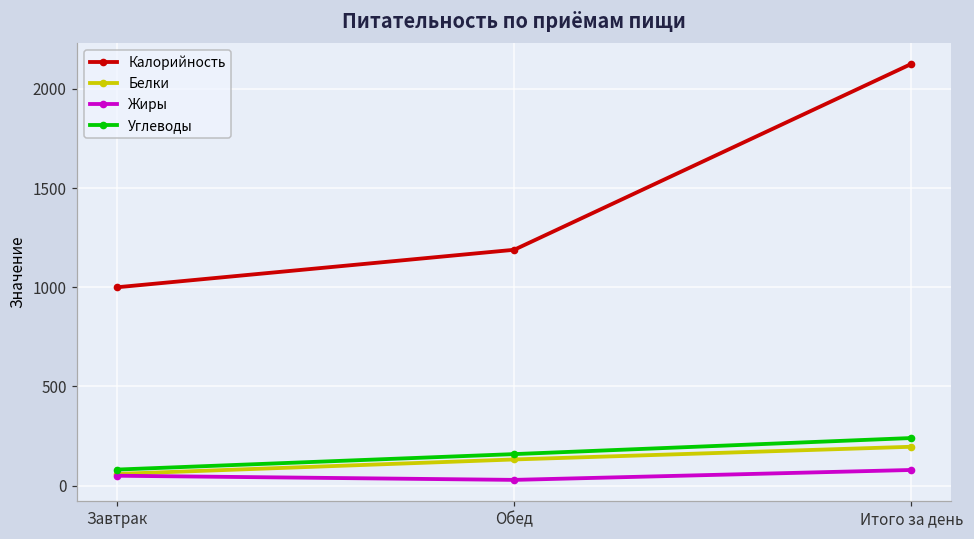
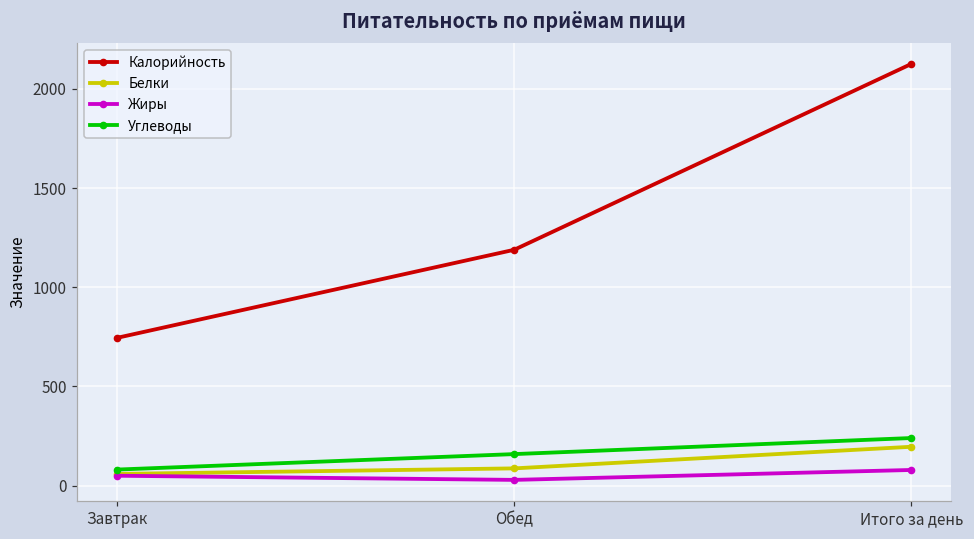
  {
    "Калорийность": {
-     "Завтрак": 1000,
+     "Завтрак": 750,
      "Обед": 1190,
      "Итого за день": 2130
    },
    "Белки": {
-     "Обед": 130,
+     "Обед": 90,
      "Итого за день": 200
    },
    "Жиры": {
      "Обед": 30,
      "Итого за день": 80
    },
    "Углеводы": {
      "Завтрак": 80,
      "Обед": 160,
      "Итого за день": 240
    }
  }
